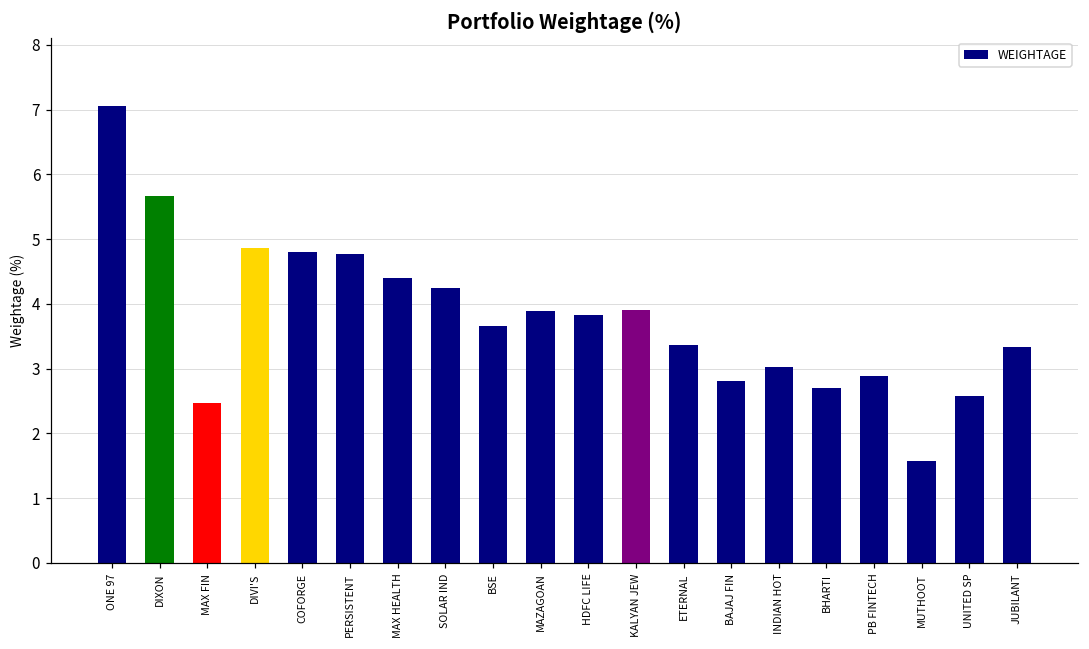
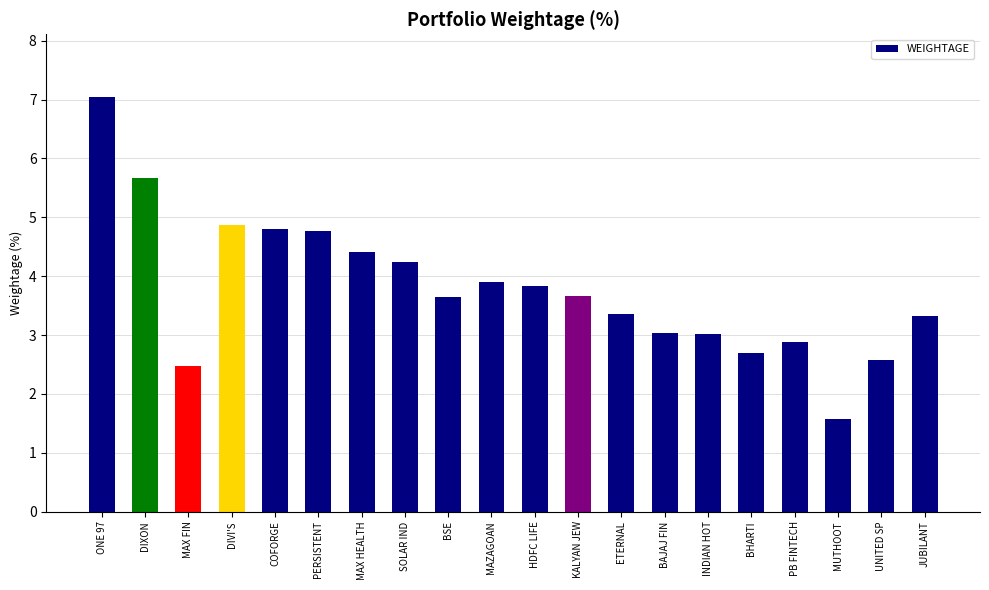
  {
    "ONE 97": 7.1,
    "DIXON": 5.7,
    "MAX FIN": 2.5,
    "DIVI'S": 4.9,
    "COFORGE": 4.8,
    "PERSISTENT": 4.8,
    "MAX HEALTH": 4.4,
    "SOLAR IND": 4.2,
    "BSE": 3.7,
    "MAZAGOAN": 3.9,
    "HDFC LIFE": 3.8,
-   "KALYAN JEW": 3.9,
+   "KALYAN JEW": 3.7,
    "ETERNAL": 3.4,
-   "BAJAJ FIN": 2.8,
+   "BAJAJ FIN": 3.0,
    "INDIAN HOT": 3.0,
    "BHARTI": 2.7,
    "PB FINTECH": 2.9,
    "MUTHOOT": 1.6,
    "UNITED SP": 2.6,
    "JUBILANT": 3.3
  }
